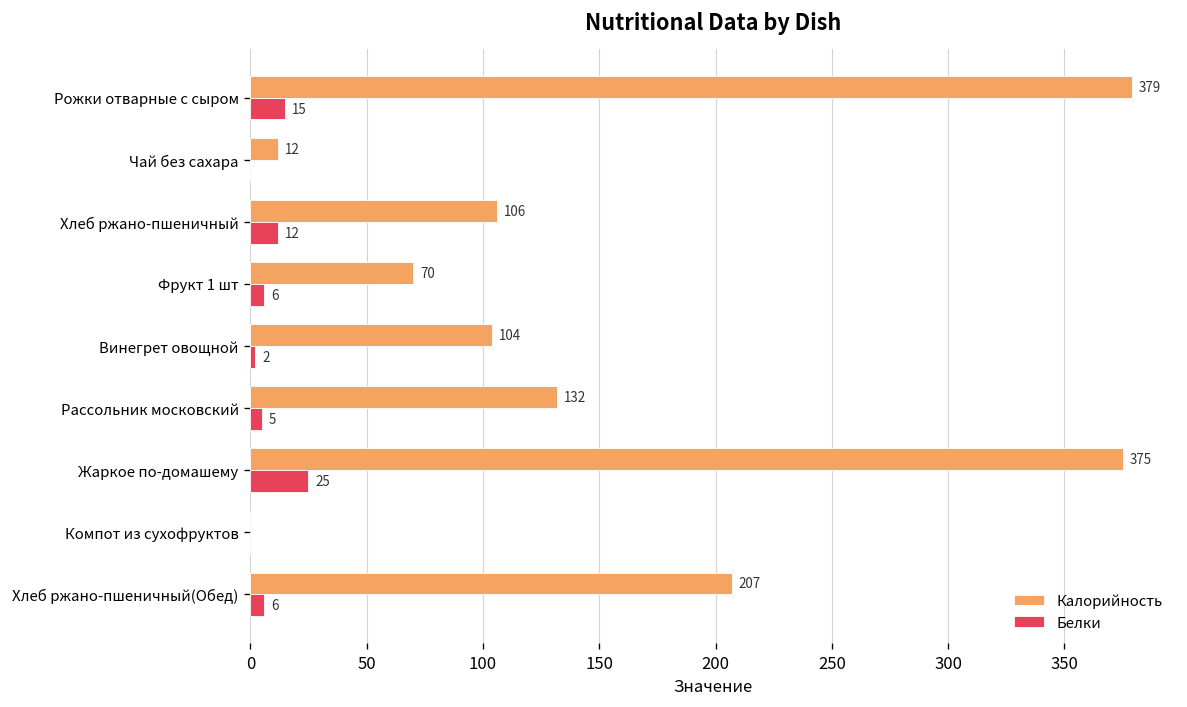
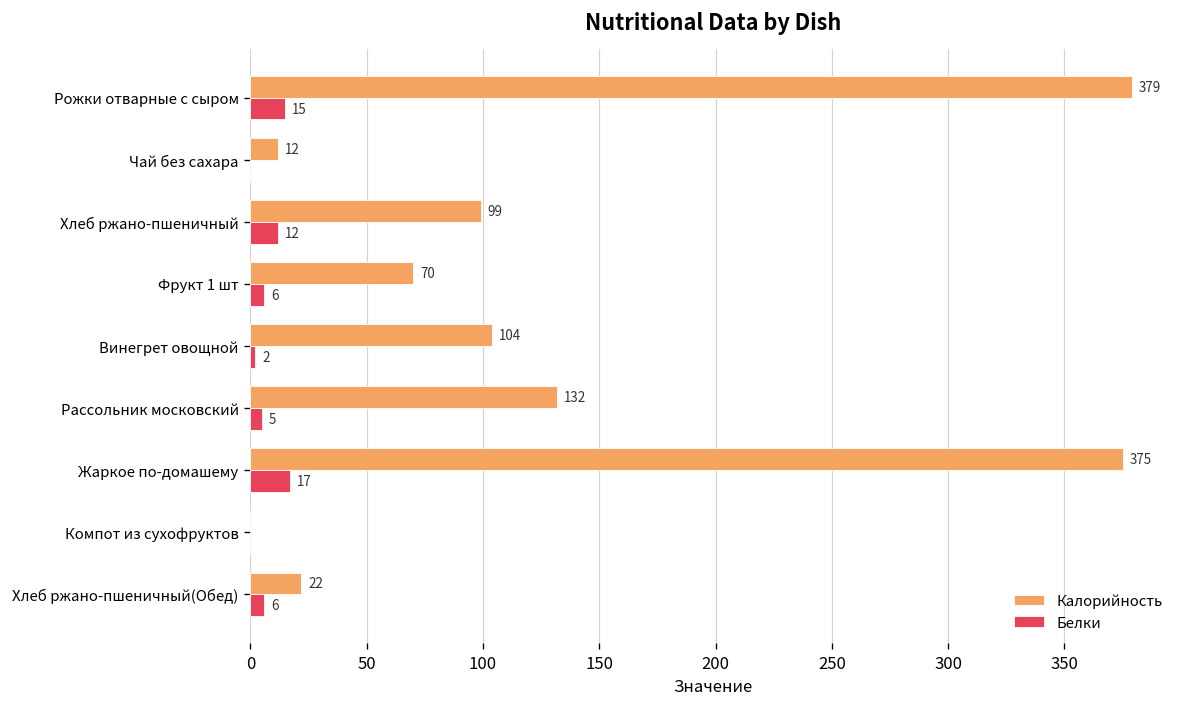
  {
    "Калорийность": {
      "Рожки отварные с сыром": 379,
      "Чай без сахара": 12,
-     "Хлеб ржано-пшеничный": 106,
+     "Хлеб ржано-пшеничный": 99,
      "Фрукт 1 шт": 70,
      "Винегрет овощной": 104,
      "Рассольник московский": 132,
      "Жаркое по-домашему": 375,
-     "Хлеб ржано-пшеничный(Обед)": 207
+     "Хлеб ржано-пшеничный(Обед)": 22
    },
    "Белки": {
      "Рожки отварные с сыром": 15,
      "Хлеб ржано-пшеничный": 12,
      "Фрукт 1 шт": 6,
      "Винегрет овощной": 2,
      "Рассольник московский": 5,
-     "Жаркое по-домашему": 25,
+     "Жаркое по-домашему": 17,
      "Хлеб ржано-пшеничный(Обед)": 6
    }
  }
